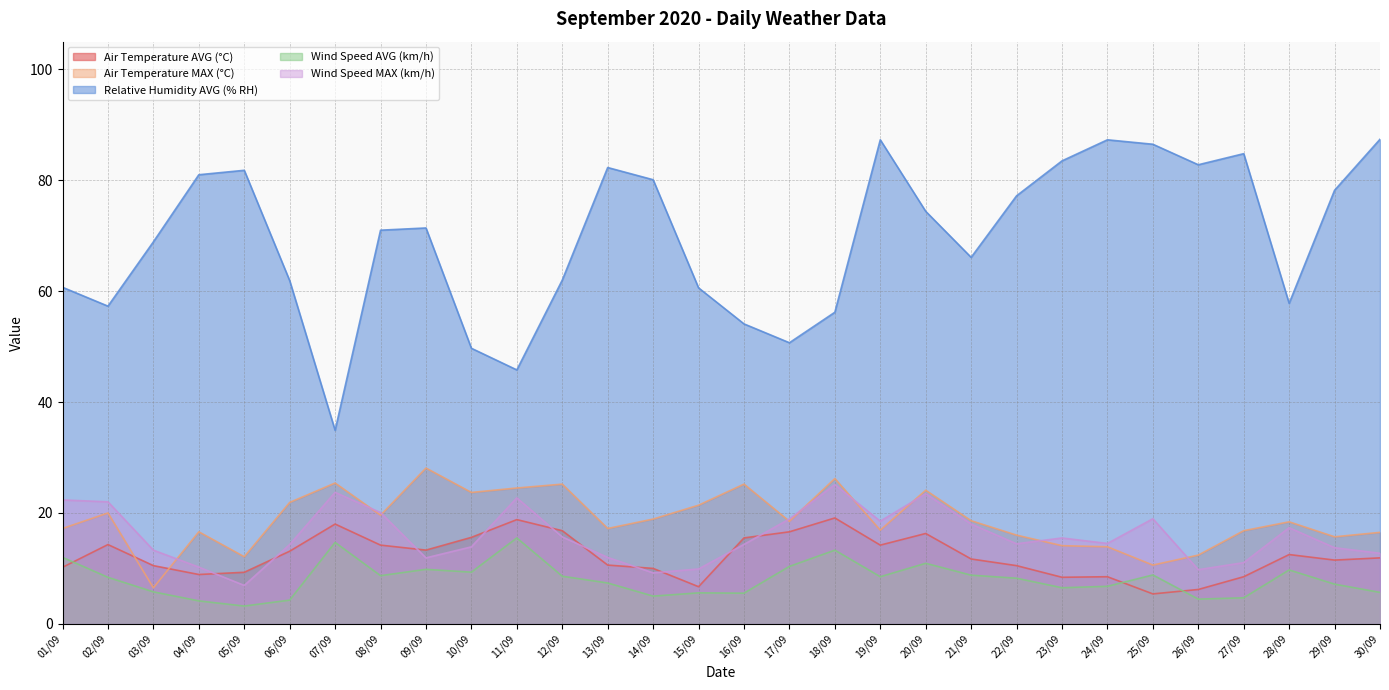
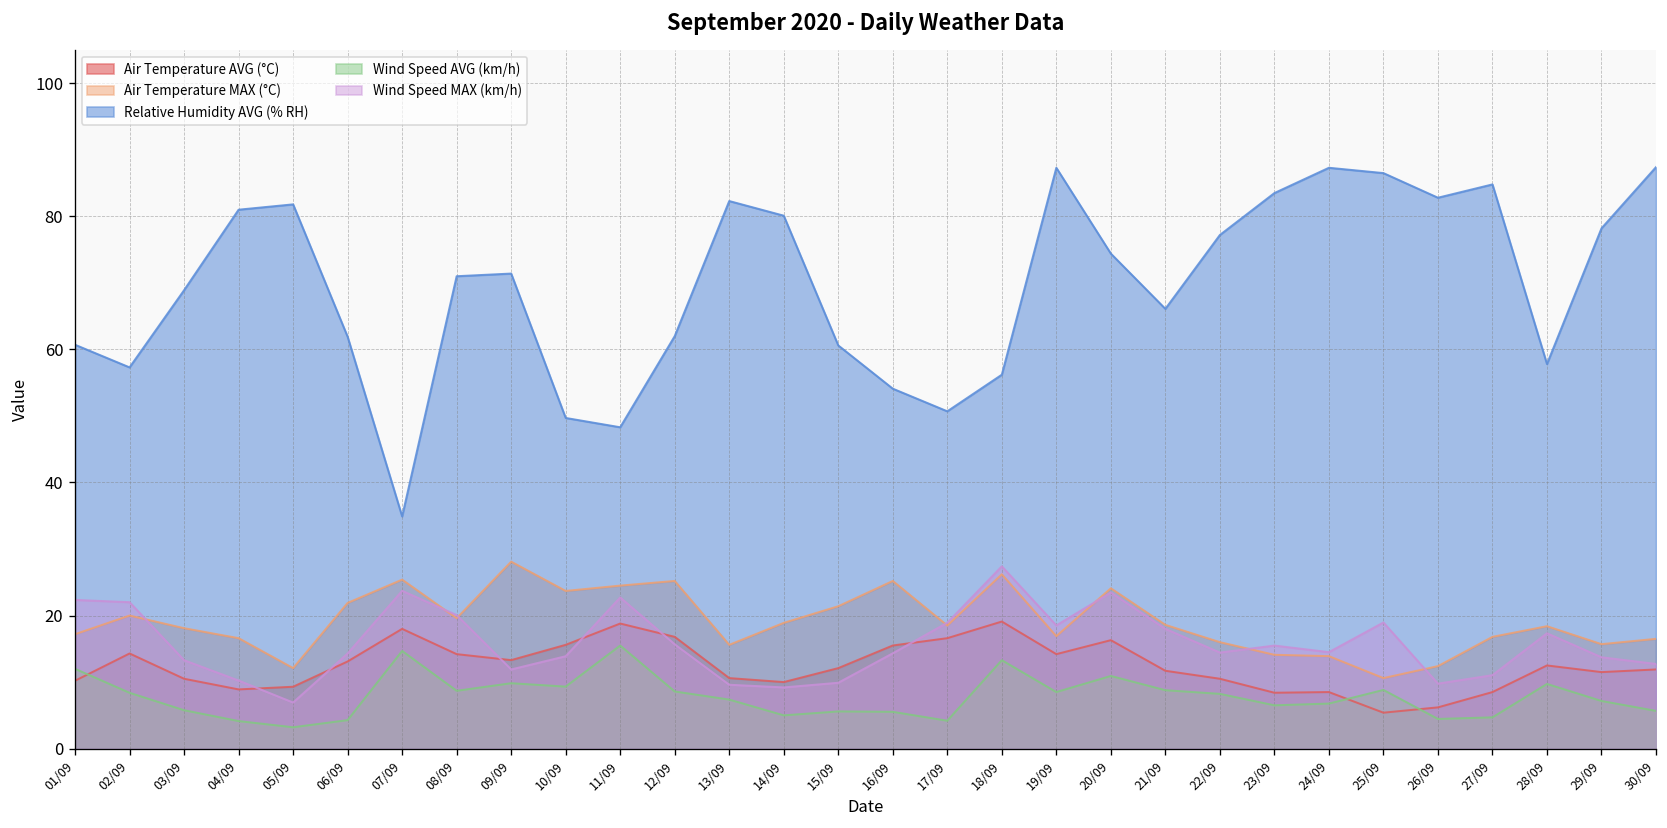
  {
    "Air Temperature AVG (°C)": {
      "01/09": 10,
      "02/09": 14,
      "03/09": 11,
      "04/09": 9,
      "05/09": 9,
      "06/09": 13,
      "07/09": 18,
      "08/09": 14,
      "09/09": 13,
      "10/09": 16,
      "11/09": 19,
      "12/09": 17,
      "13/09": 11,
      "14/09": 10,
-     "15/09": 7,
+     "15/09": 12,
      "16/09": 16,
      "17/09": 17,
      "18/09": 19,
      "19/09": 14,
      "20/09": 16,
      "21/09": 12,
      "22/09": 11,
      "23/09": 8,
      "24/09": 9,
      "25/09": 5,
      "26/09": 6,
      "27/09": 9,
      "28/09": 13,
      "29/09": 12,
      "30/09": 12
    },
    "Air Temperature MAX (°C)": {
      "01/09": 17,
      "02/09": 20,
-     "03/09": 7,
+     "03/09": 18,
      "04/09": 17,
      "05/09": 12,
      "06/09": 22,
      "07/09": 25,
      "08/09": 20,
      "09/09": 28,
      "10/09": 24,
      "11/09": 25,
      "12/09": 25,
-     "13/09": 17,
+     "13/09": 16,
      "14/09": 19,
      "15/09": 21,
      "16/09": 25,
      "18/09": 26,
      "19/09": 17,
      "20/09": 24,
      "21/09": 19,
      "22/09": 16,
      "23/09": 14,
      "24/09": 14,
      "25/09": 11,
      "26/09": 12,
      "27/09": 17,
      "28/09": 18,
      "29/09": 16,
      "30/09": 17
    },
    "Relative Humidity AVG (% RH)": {
      "01/09": 61,
      "02/09": 57,
      "03/09": 69,
      "04/09": 81,
      "05/09": 82,
      "06/09": 62,
      "07/09": 35,
      "08/09": 71,
      "09/09": 71,
      "10/09": 50,
-     "11/09": 46,
+     "11/09": 48,
      "12/09": 62,
      "13/09": 82,
      "14/09": 80,
      "15/09": 61,
      "16/09": 54,
      "17/09": 51,
      "18/09": 56,
      "19/09": 87,
      "20/09": 74,
      "21/09": 66,
      "22/09": 77,
      "23/09": 84,
      "24/09": 87,
      "25/09": 87,
      "26/09": 83,
      "27/09": 85,
      "28/09": 58,
      "29/09": 78,
      "30/09": 87
    },
    "Wind Speed AVG (km/h)": {
      "01/09": 12,
      "02/09": 8,
      "03/09": 6,
      "04/09": 4,
      "05/09": 3,
      "06/09": 4,
      "07/09": 15,
      "08/09": 9,
      "09/09": 10,
      "10/09": 9,
      "11/09": 15,
      "12/09": 9,
      "13/09": 7,
      "14/09": 5,
      "15/09": 6,
      "16/09": 6,
-     "17/09": 10,
+     "17/09": 4,
      "18/09": 13,
      "19/09": 9,
      "20/09": 11,
      "21/09": 9,
      "22/09": 8,
      "23/09": 7,
      "24/09": 7,
      "25/09": 9,
      "26/09": 4,
      "27/09": 5,
      "28/09": 10,
      "29/09": 7,
      "30/09": 6
    },
    "Wind Speed MAX (km/h)": {
      "01/09": 22,
      "02/09": 22,
      "03/09": 13,
      "04/09": 10,
      "05/09": 7,
      "06/09": 14,
      "07/09": 24,
      "08/09": 20,
      "09/09": 12,
      "10/09": 14,
      "11/09": 23,
      "12/09": 16,
-     "13/09": 12,
+     "13/09": 10,
      "14/09": 9,
      "15/09": 10,
      "16/09": 14,
-     "18/09": 25,
+     "18/09": 27,
      "19/09": 19,
      "20/09": 23,
      "21/09": 18,
      "22/09": 14,
      "23/09": 15,
      "24/09": 15,
      "25/09": 19,
      "26/09": 10,
      "27/09": 11,
      "28/09": 17,
      "29/09": 14,
      "30/09": 13
    }
  }
